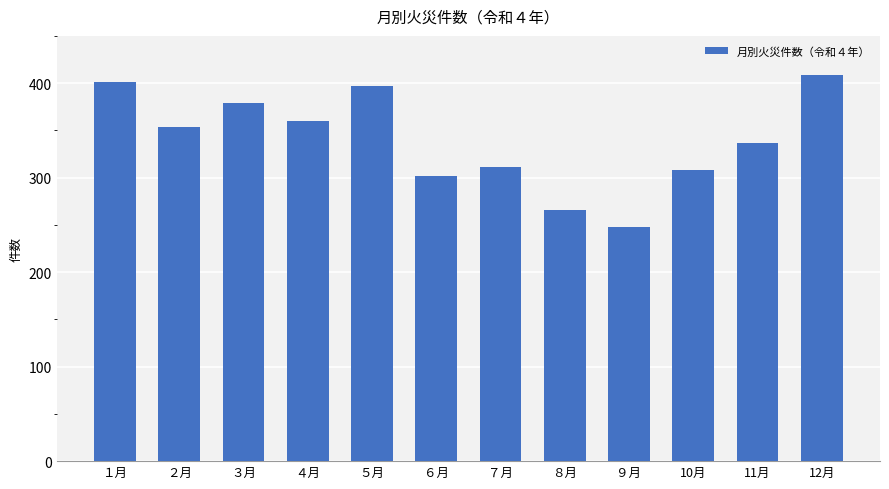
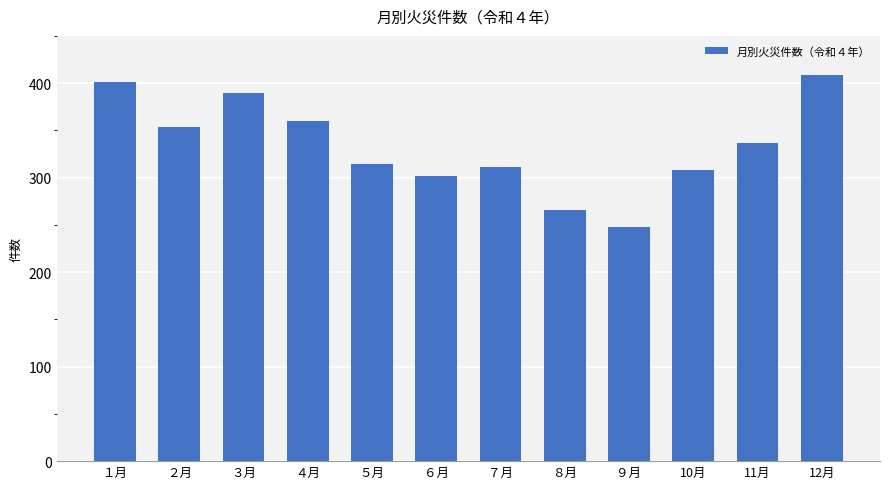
  {
    "１月": 400,
    "２月": 350,
-   "３月": 380,
+   "３月": 390,
    "４月": 360,
-   "５月": 400,
+   "５月": 310,
    "６月": 300,
    "７月": 310,
    "８月": 270,
    "９月": 250,
    "10月": 310,
    "11月": 340,
    "12月": 410
  }
